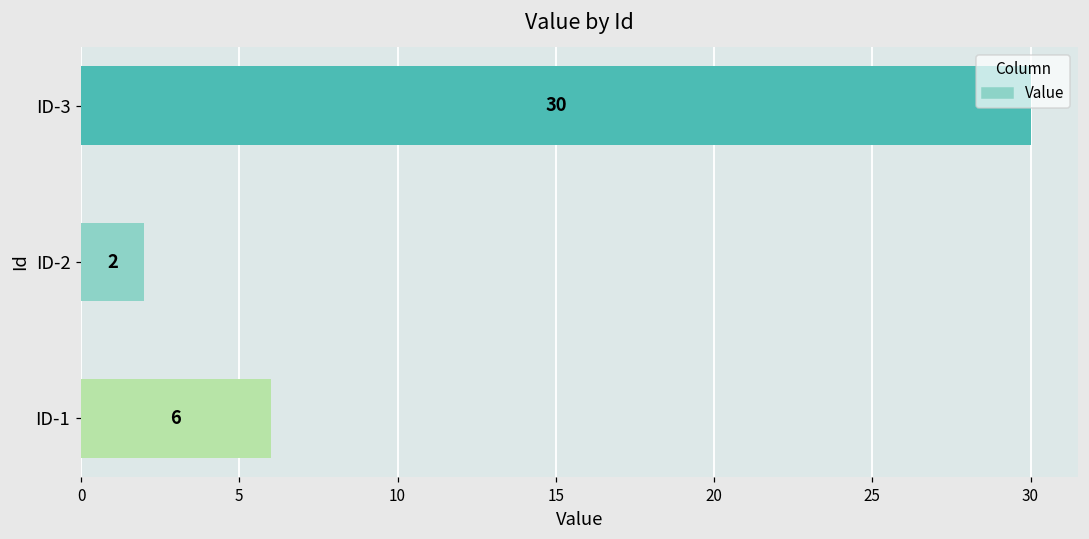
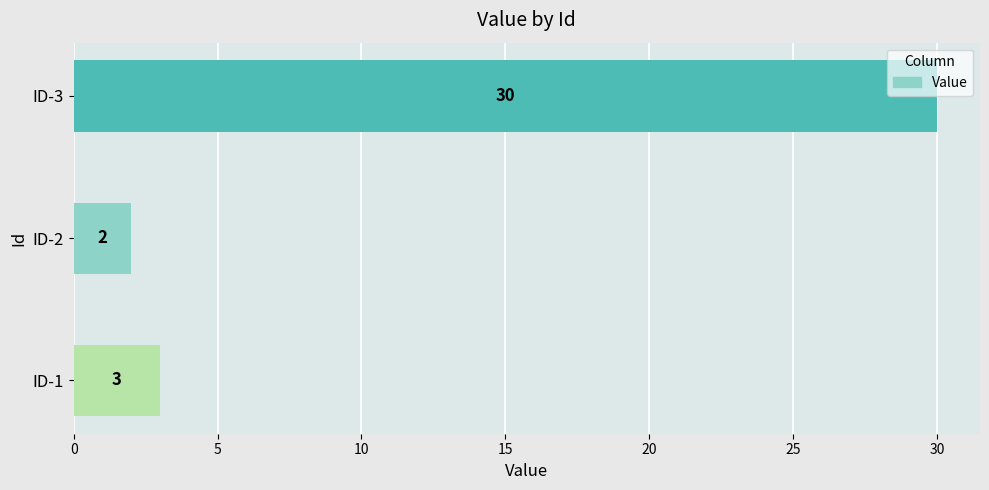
  {
    "ID-3": 30,
    "ID-2": 2,
-   "ID-1": 6
+   "ID-1": 3
  }
